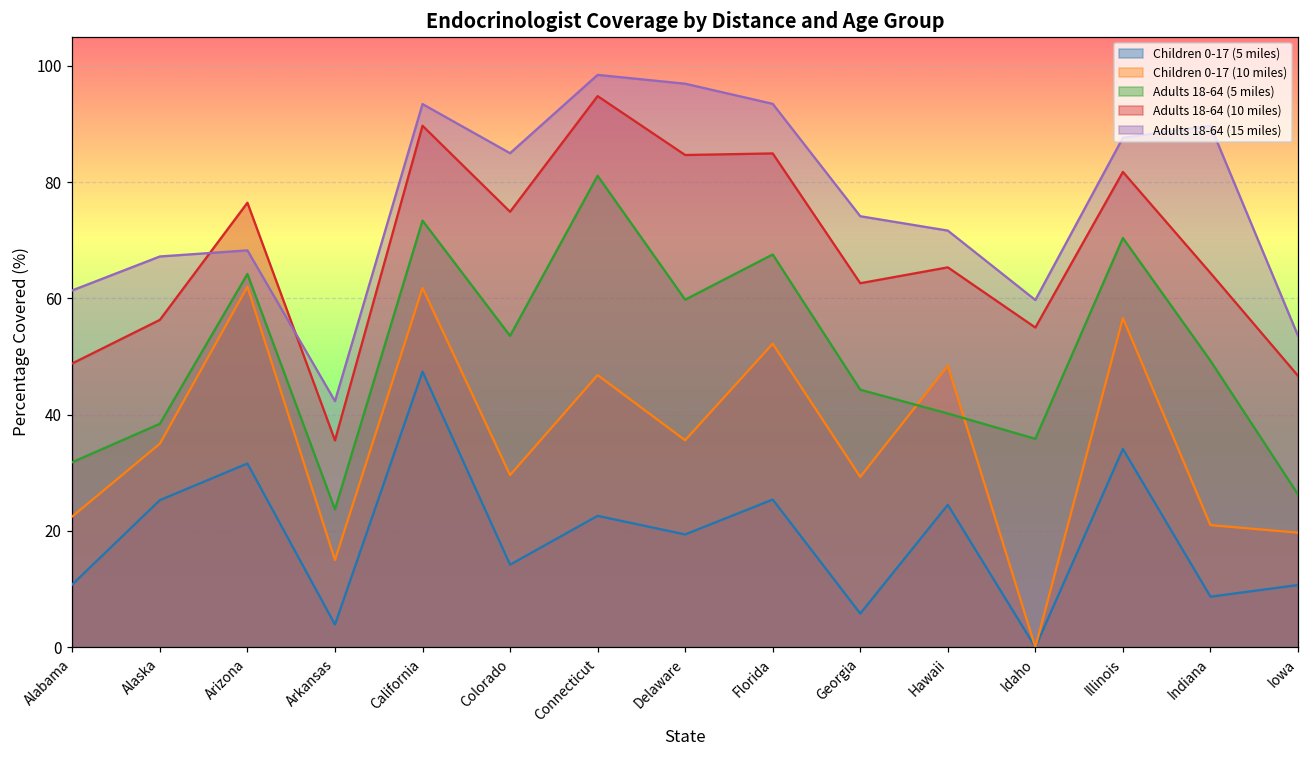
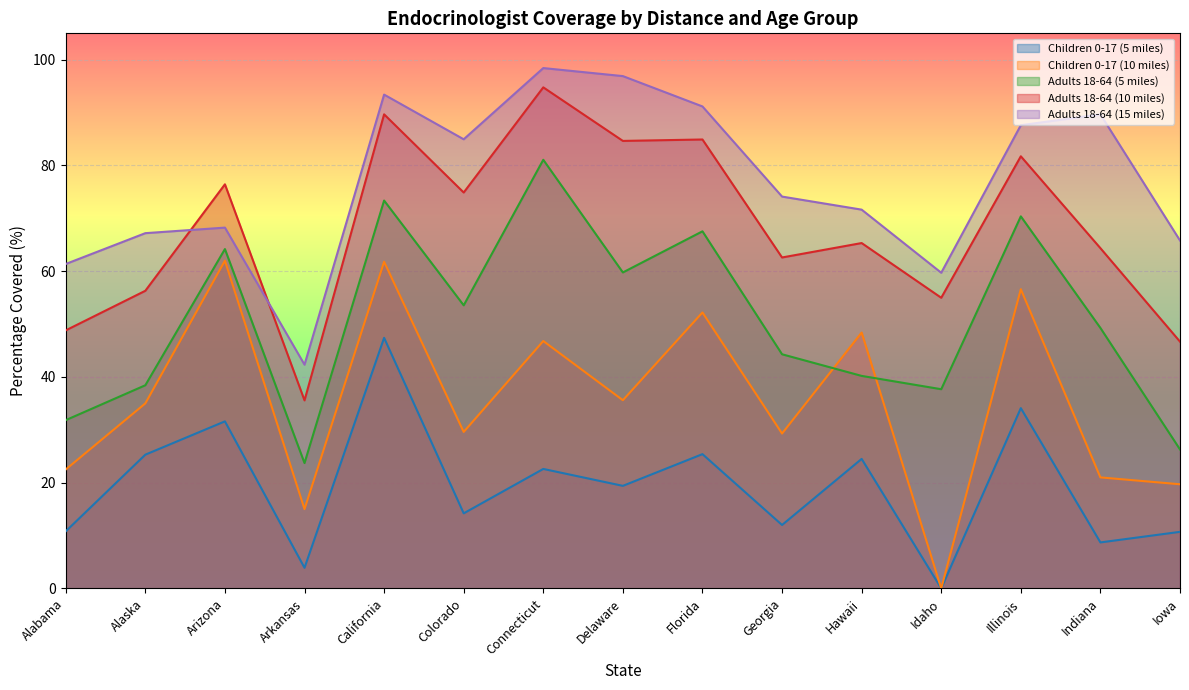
  {
    "Children 0-17 (5 miles)": {
      "Alabama": 11,
      "Alaska": 25,
      "Arizona": 32,
      "Arkansas": 4,
      "California": 47,
      "Colorado": 14,
      "Connecticut": 23,
      "Delaware": 19,
      "Florida": 25,
-     "Georgia": 6,
+     "Georgia": 12,
      "Hawaii": 25,
      "Illinois": 34,
      "Indiana": 9,
      "Iowa": 11
    },
    "Adults 18-64 (5 miles)": {
      "Alabama": 32,
      "Alaska": 38,
      "Arizona": 64,
      "Arkansas": 24,
      "California": 73,
      "Colorado": 54,
      "Connecticut": 81,
      "Delaware": 60,
      "Florida": 68,
      "Georgia": 44,
      "Hawaii": 40,
-     "Idaho": 36,
+     "Idaho": 38,
      "Illinois": 70,
      "Indiana": 49,
      "Iowa": 26
    },
    "Adults 18-64 (15 miles)": {
      "Alabama": 61,
      "Alaska": 67,
      "Arizona": 68,
      "Arkansas": 42,
      "California": 93,
      "Colorado": 85,
      "Connecticut": 98,
      "Delaware": 97,
-     "Florida": 93,
+     "Florida": 91,
      "Georgia": 74,
      "Hawaii": 72,
      "Idaho": 60,
      "Illinois": 88,
-     "Iowa": 54
+     "Iowa": 66
    }
  }
